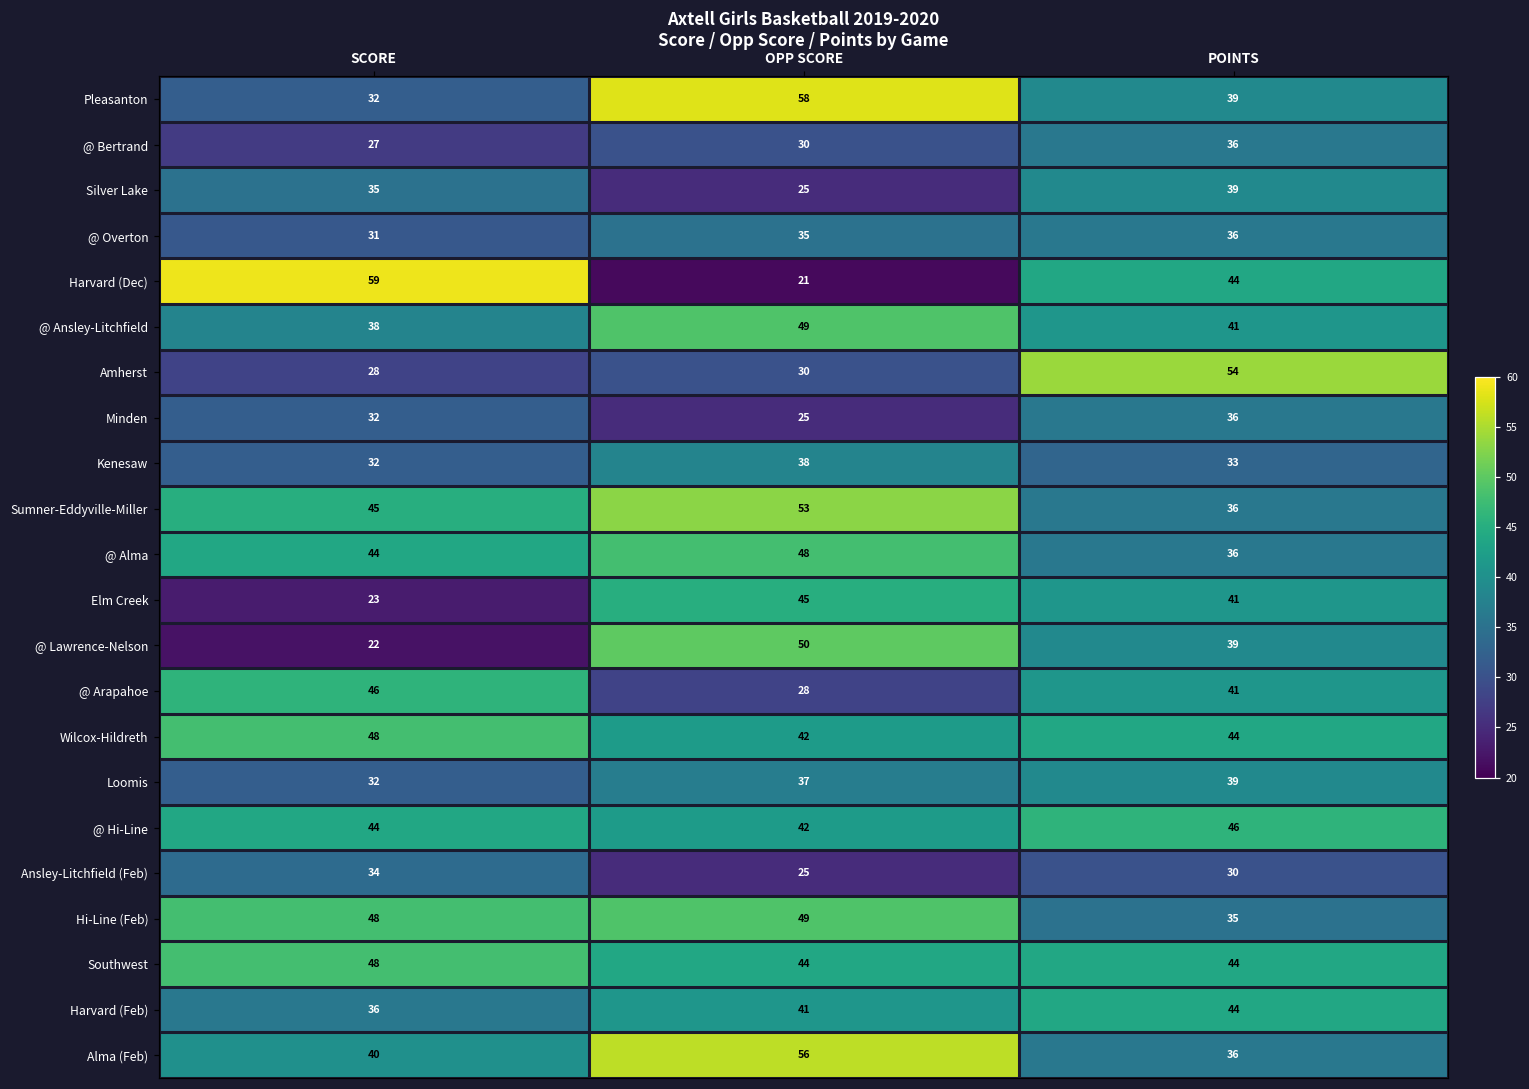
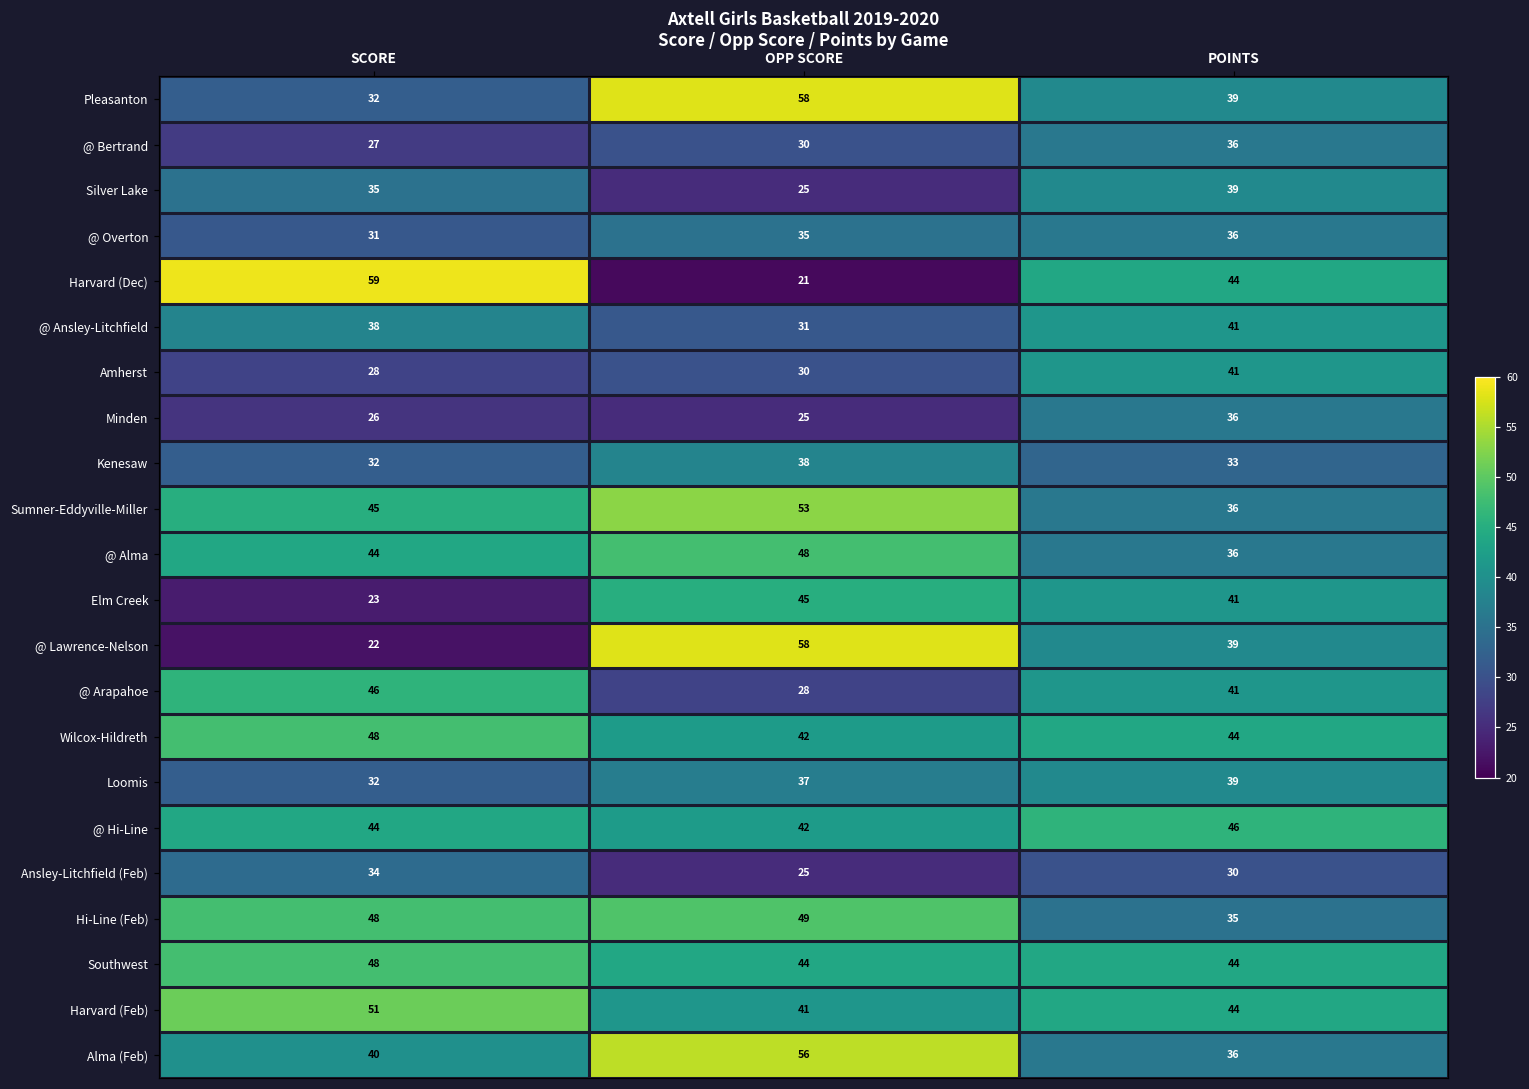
  {
    "Pleasanton": {
      "SCORE": 32,
      "OPP SCORE": 58,
      "POINTS": 39
    },
    "@ Bertrand": {
      "SCORE": 27,
      "OPP SCORE": 30,
      "POINTS": 36
    },
    "Silver Lake": {
      "SCORE": 35,
      "OPP SCORE": 25,
      "POINTS": 39
    },
    "@ Overton": {
      "SCORE": 31,
      "OPP SCORE": 35,
      "POINTS": 36
    },
    "Harvard (Dec)": {
      "SCORE": 59,
      "OPP SCORE": 21,
      "POINTS": 44
    },
    "@ Ansley-Litchfield": {
      "SCORE": 38,
-     "OPP SCORE": 49,
+     "OPP SCORE": 31,
      "POINTS": 41
    },
    "Amherst": {
      "SCORE": 28,
      "OPP SCORE": 30,
-     "POINTS": 54
+     "POINTS": 41
    },
    "Minden": {
-     "SCORE": 32,
+     "SCORE": 26,
      "OPP SCORE": 25,
      "POINTS": 36
    },
    "Kenesaw": {
      "SCORE": 32,
      "OPP SCORE": 38,
      "POINTS": 33
    },
    "Sumner-Eddyville-Miller": {
      "SCORE": 45,
      "OPP SCORE": 53,
      "POINTS": 36
    },
    "@ Alma": {
      "SCORE": 44,
      "OPP SCORE": 48,
      "POINTS": 36
    },
    "Elm Creek": {
      "SCORE": 23,
      "OPP SCORE": 45,
      "POINTS": 41
    },
    "@ Lawrence-Nelson": {
      "SCORE": 22,
-     "OPP SCORE": 50,
+     "OPP SCORE": 58,
      "POINTS": 39
    },
    "@ Arapahoe": {
      "SCORE": 46,
      "OPP SCORE": 28,
      "POINTS": 41
    },
    "Wilcox-Hildreth": {
      "SCORE": 48,
      "OPP SCORE": 42,
      "POINTS": 44
    },
    "Loomis": {
      "SCORE": 32,
      "OPP SCORE": 37,
      "POINTS": 39
    },
    "@ Hi-Line": {
      "SCORE": 44,
      "OPP SCORE": 42,
      "POINTS": 46
    },
    "Ansley-Litchfield (Feb)": {
      "SCORE": 34,
      "OPP SCORE": 25,
      "POINTS": 30
    },
    "Hi-Line (Feb)": {
      "SCORE": 48,
      "OPP SCORE": 49,
      "POINTS": 35
    },
    "Southwest": {
      "SCORE": 48,
      "OPP SCORE": 44,
      "POINTS": 44
    },
    "Harvard (Feb)": {
-     "SCORE": 36,
+     "SCORE": 51,
      "OPP SCORE": 41,
      "POINTS": 44
    },
    "Alma (Feb)": {
      "SCORE": 40,
      "OPP SCORE": 56,
      "POINTS": 36
    }
  }
